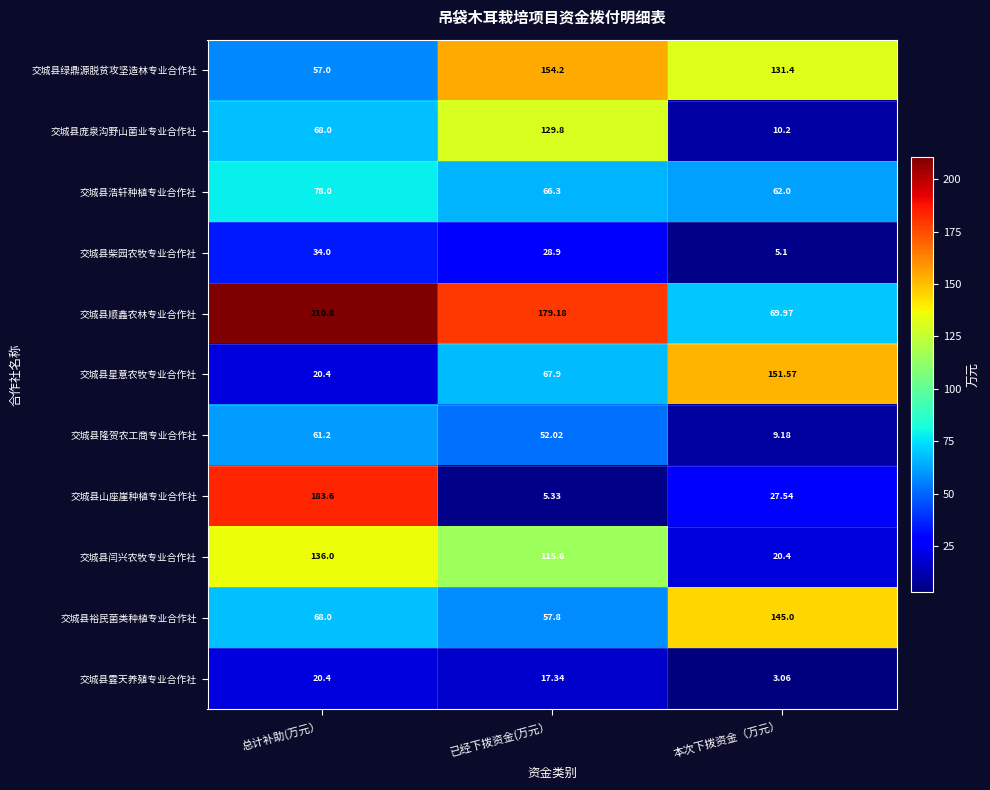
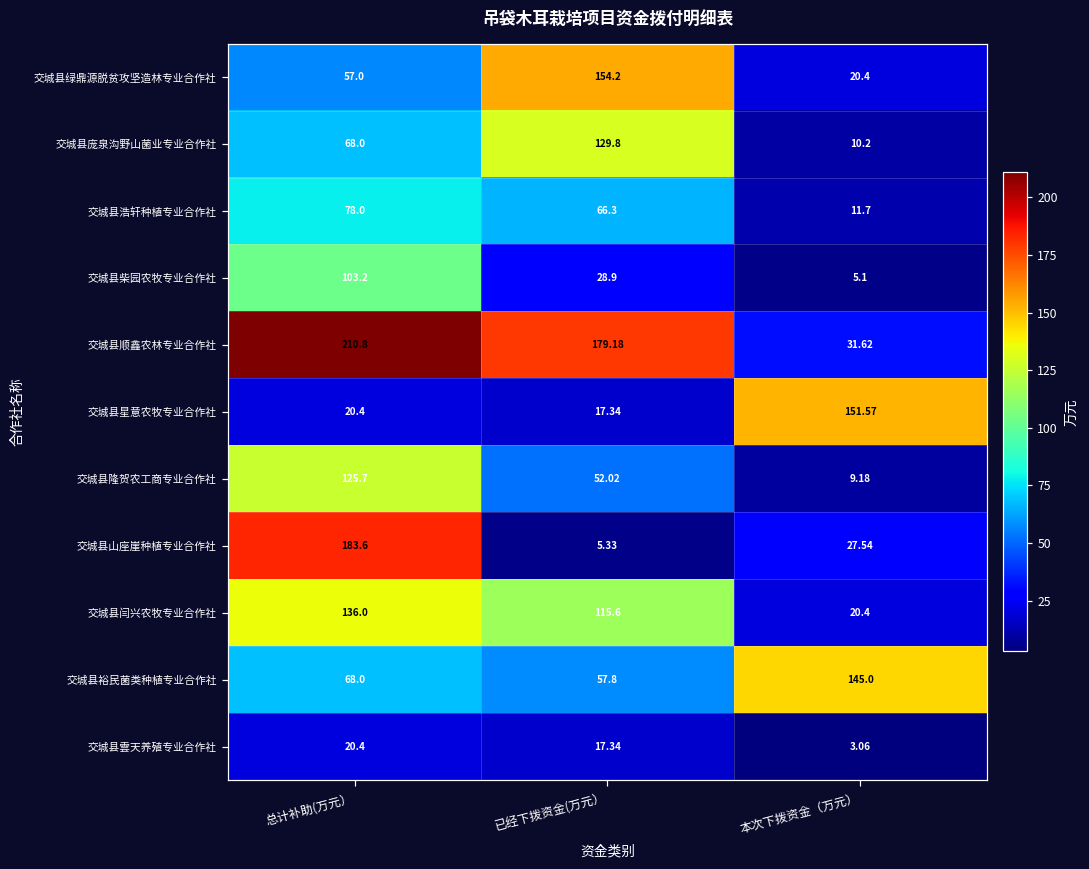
  {
    "交城县绿鼎源脱贫攻坚造林专业合作社": {
      "总计补助(万元）": 57.0,
      "已经下拨资金(万元）": 154.2,
-     "本次下拨资金（万元）": 131.4
+     "本次下拨资金（万元）": 20.4
    },
    "交城县庞泉沟野山菌业专业合作社": {
      "总计补助(万元）": 68.0,
      "已经下拨资金(万元）": 129.8,
      "本次下拨资金（万元）": 10.2
    },
    "交城县浩轩种植专业合作社": {
      "总计补助(万元）": 78.0,
      "已经下拨资金(万元）": 66.3,
-     "本次下拨资金（万元）": 62.0
+     "本次下拨资金（万元）": 11.7
    },
    "交城县柴园农牧专业合作社": {
-     "总计补助(万元）": 34.0,
+     "总计补助(万元）": 103.2,
      "已经下拨资金(万元）": 28.9,
      "本次下拨资金（万元）": 5.1
    },
    "交城县顺鑫农林专业合作社": {
      "总计补助(万元）": 210.8,
      "已经下拨资金(万元）": 179.18,
-     "本次下拨资金（万元）": 69.97
+     "本次下拨资金（万元）": 31.62
    },
    "交城县星意农牧专业合作社": {
      "总计补助(万元）": 20.4,
-     "已经下拨资金(万元）": 67.9,
+     "已经下拨资金(万元）": 17.34,
      "本次下拨资金（万元）": 151.57
    },
    "交城县隆贺农工商专业合作社": {
-     "总计补助(万元）": 61.2,
+     "总计补助(万元）": 125.7,
      "已经下拨资金(万元）": 52.02,
      "本次下拨资金（万元）": 9.18
    },
    "交城县山座崖种植专业合作社": {
      "总计补助(万元）": 183.6,
      "已经下拨资金(万元）": 5.33,
      "本次下拨资金（万元）": 27.54
    },
    "交城县闫兴农牧专业合作社": {
      "总计补助(万元）": 136.0,
      "已经下拨资金(万元）": 115.6,
      "本次下拨资金（万元）": 20.4
    },
    "交城县裕民菌类种植专业合作社": {
      "总计补助(万元）": 68.0,
      "已经下拨资金(万元）": 57.8,
      "本次下拨资金（万元）": 145.0
    },
    "交城县雲天养殖专业合作社": {
      "总计补助(万元）": 20.4,
      "已经下拨资金(万元）": 17.34,
      "本次下拨资金（万元）": 3.06
    }
  }
